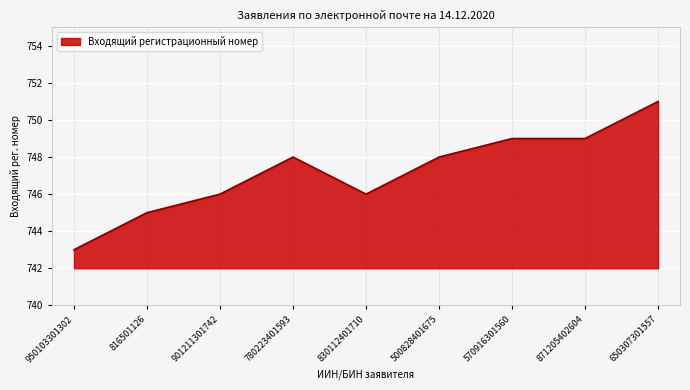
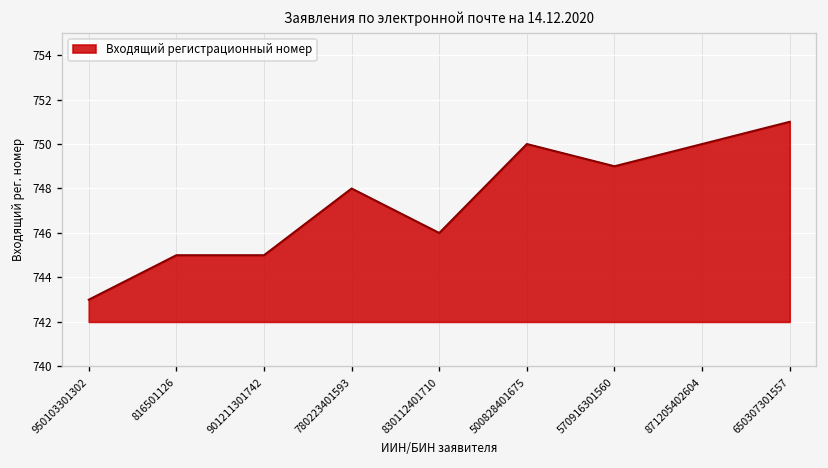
  {
    "950103301302": 743,
    "816501126": 745,
-   "901211301742": 746,
+   "901211301742": 745,
    "780223401593": 748,
    "830112401710": 746,
-   "500828401675": 748,
+   "500828401675": 750,
    "570916301560": 749,
-   "871205402604": 749,
+   "871205402604": 750,
    "650307301557": 751
  }
